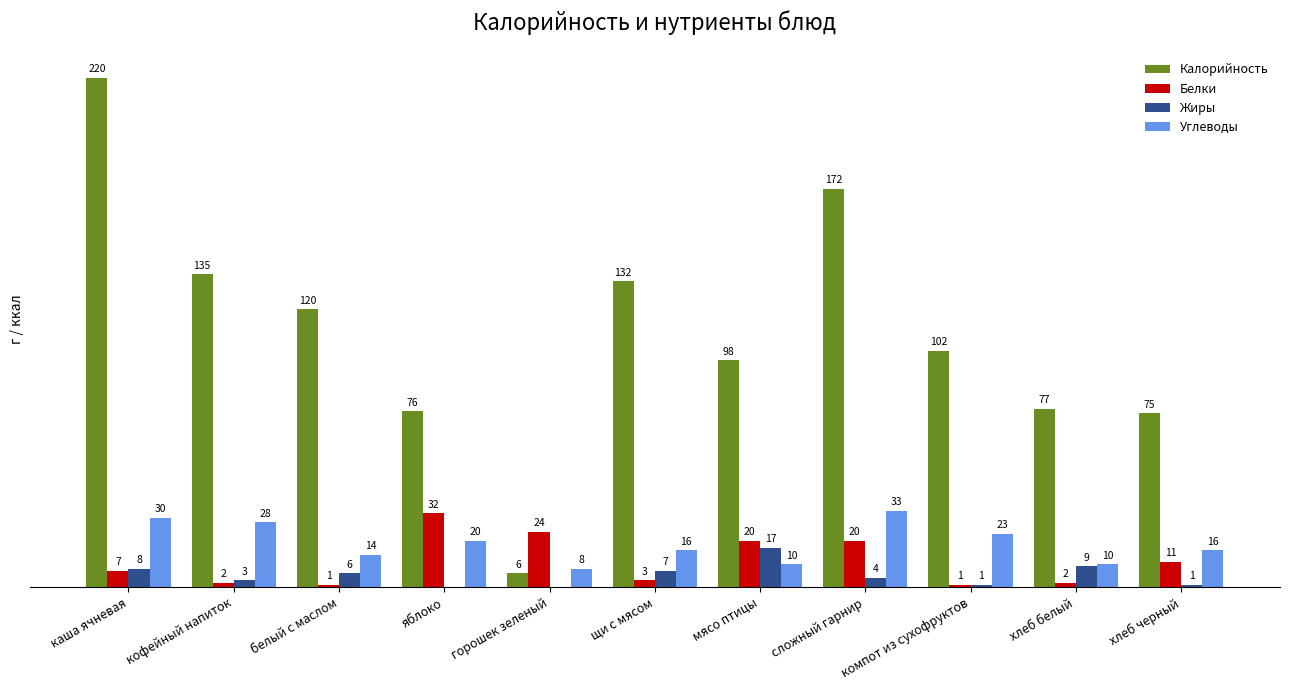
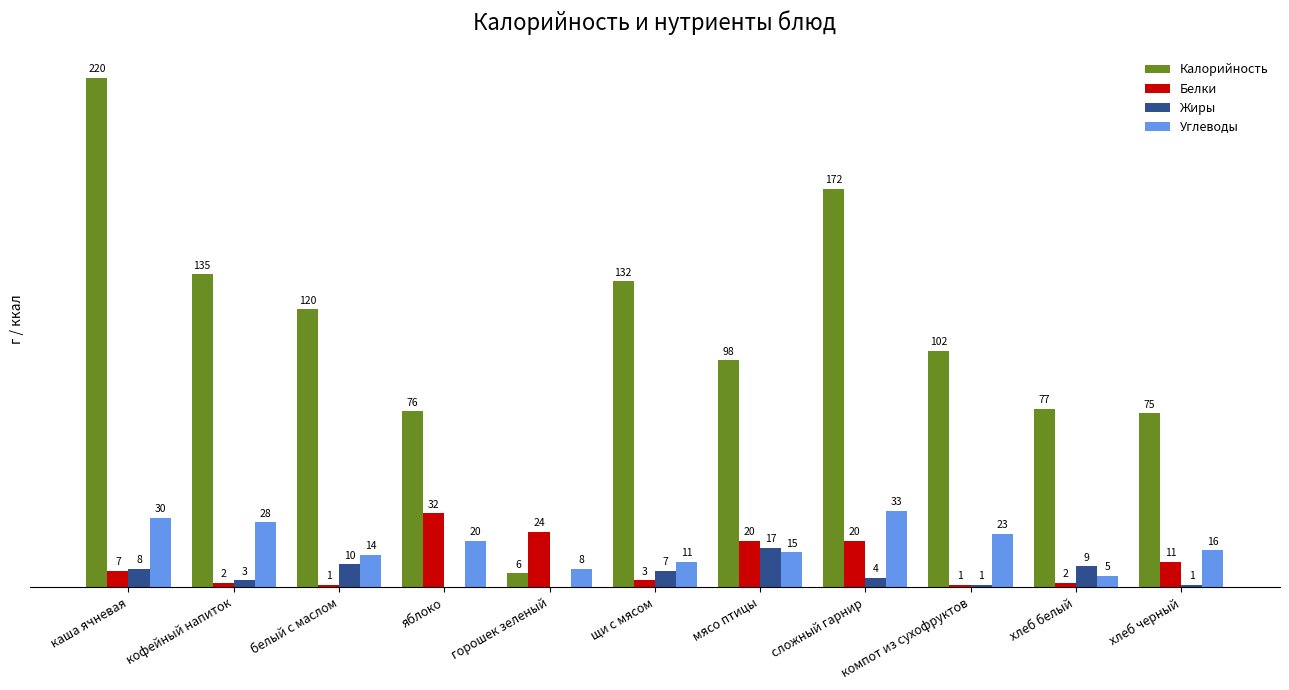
  {
    "Калорийность": {
      "каша ячневая": 220,
      "кофейный напиток": 135,
      "белый с маслом": 120,
      "яблоко": 76,
      "горошек зеленый": 6,
      "щи с мясом": 132,
      "мясо птицы": 98,
      "сложный гарнир": 172,
      "компот из сухофруктов": 102,
      "хлеб белый": 77,
      "хлеб черный": 75
    },
    "Белки": {
      "каша ячневая": 7,
      "кофейный напиток": 2,
      "белый с маслом": 1,
      "яблоко": 32,
      "горошек зеленый": 24,
      "щи с мясом": 3,
      "мясо птицы": 20,
      "сложный гарнир": 20,
      "компот из сухофруктов": 1,
      "хлеб белый": 2,
      "хлеб черный": 11
    },
    "Жиры": {
      "каша ячневая": 8,
      "кофейный напиток": 3,
-     "белый с маслом": 6,
+     "белый с маслом": 10,
      "щи с мясом": 7,
      "мясо птицы": 17,
      "сложный гарнир": 4,
      "компот из сухофруктов": 1,
      "хлеб белый": 9,
      "хлеб черный": 1
    },
    "Углеводы": {
      "каша ячневая": 30,
      "кофейный напиток": 28,
      "белый с маслом": 14,
      "яблоко": 20,
      "горошек зеленый": 8,
-     "щи с мясом": 16,
-     "мясо птицы": 10,
+     "щи с мясом": 11,
+     "мясо птицы": 15,
      "сложный гарнир": 33,
      "компот из сухофруктов": 23,
-     "хлеб белый": 10,
+     "хлеб белый": 5,
      "хлеб черный": 16
    }
  }
